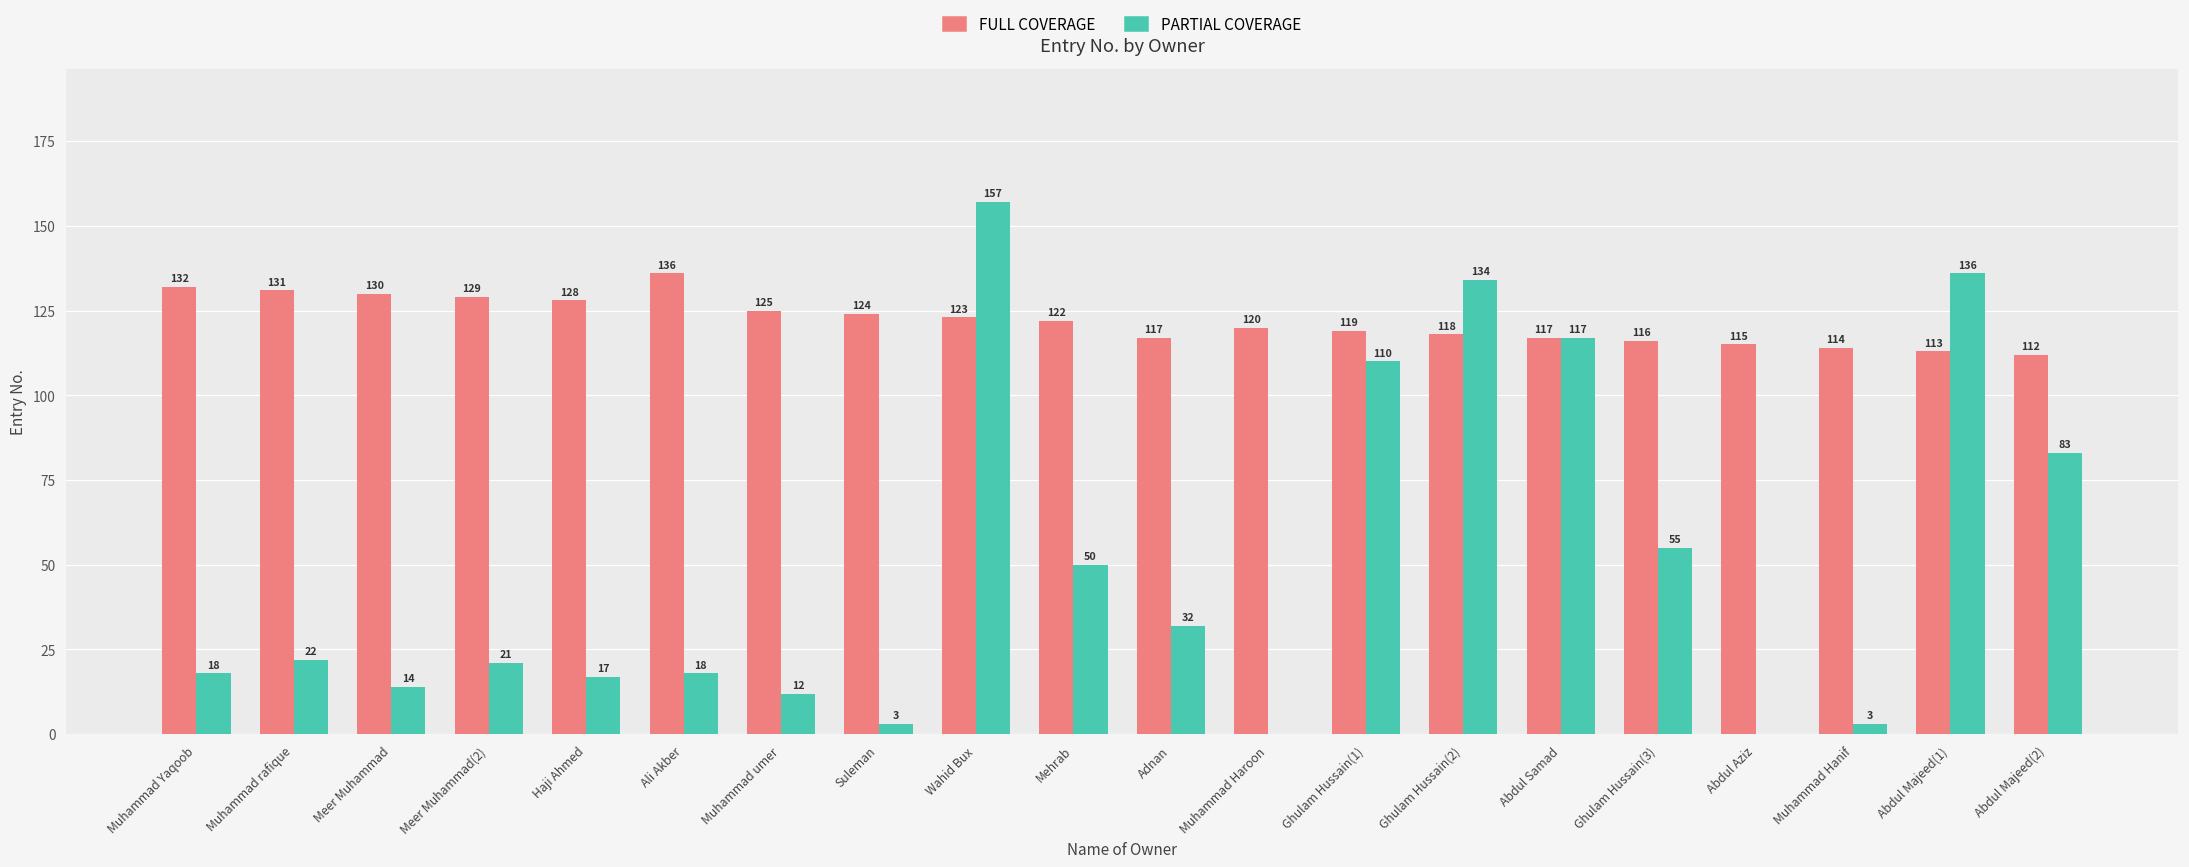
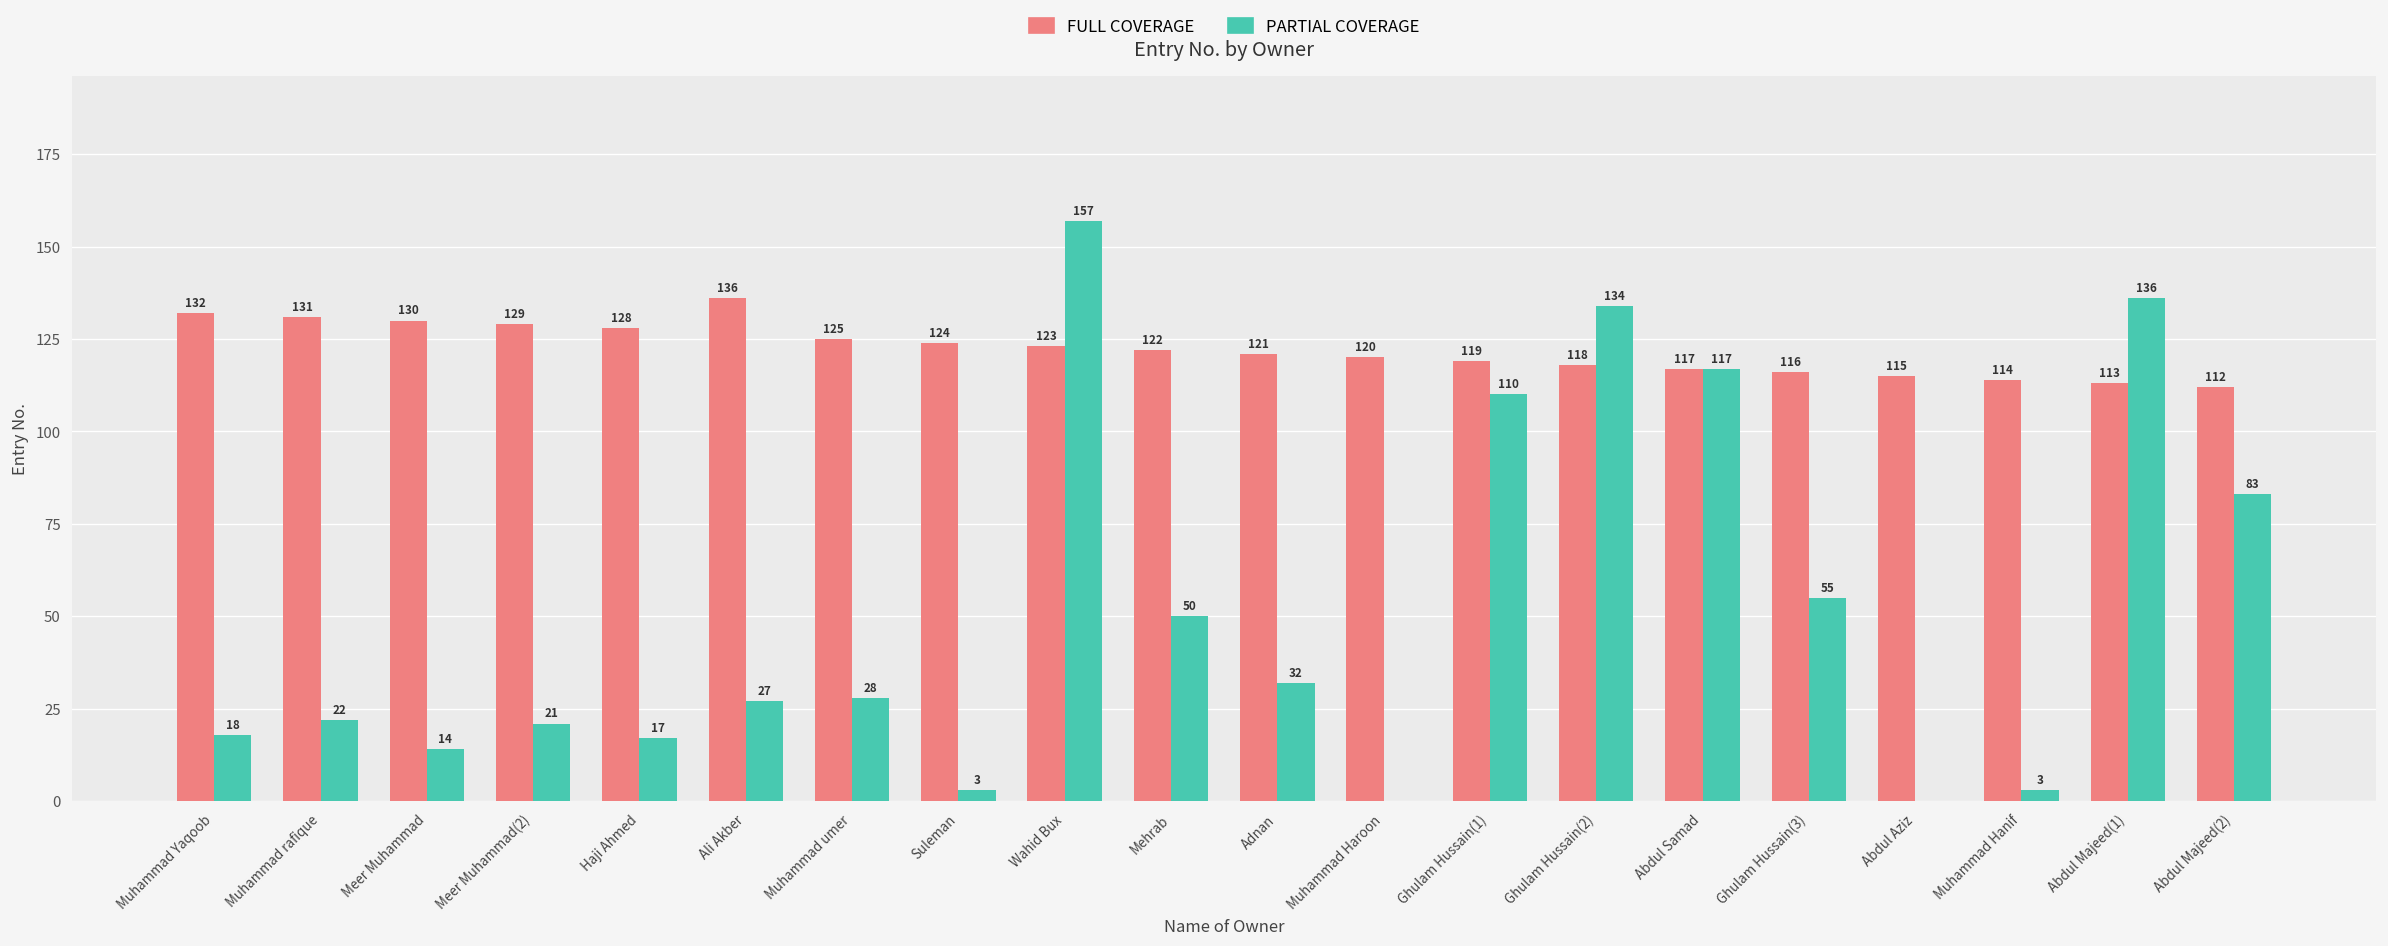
  {
    "FULL COVERAGE": {
      "Muhammad Yaqoob": 132,
      "Muhammad rafique": 131,
      "Meer Muhammad": 130,
      "Meer Muhammad(2)": 129,
      "Haji Ahmed": 128,
      "Ali Akber": 136,
      "Muhammad umer": 125,
      "Suleman": 124,
      "Wahid Bux": 123,
      "Mehrab": 122,
-     "Adnan": 117,
+     "Adnan": 121,
      "Muhammad Haroon": 120,
      "Ghulam Hussain(1)": 119,
      "Ghulam Hussain(2)": 118,
      "Abdul Samad": 117,
      "Ghulam Hussain(3)": 116,
      "Abdul Aziz": 115,
      "Muhammad Hanif": 114,
      "Abdul Majeed(1)": 113,
      "Abdul Majeed(2)": 112
    },
    "PARTIAL COVERAGE": {
      "Muhammad Yaqoob": 18,
      "Muhammad rafique": 22,
      "Meer Muhammad": 14,
      "Meer Muhammad(2)": 21,
      "Haji Ahmed": 17,
-     "Ali Akber": 18,
-     "Muhammad umer": 12,
+     "Ali Akber": 27,
+     "Muhammad umer": 28,
      "Suleman": 3,
      "Wahid Bux": 157,
      "Mehrab": 50,
      "Adnan": 32,
      "Ghulam Hussain(1)": 110,
      "Ghulam Hussain(2)": 134,
      "Abdul Samad": 117,
      "Ghulam Hussain(3)": 55,
      "Muhammad Hanif": 3,
      "Abdul Majeed(1)": 136,
      "Abdul Majeed(2)": 83
    }
  }
